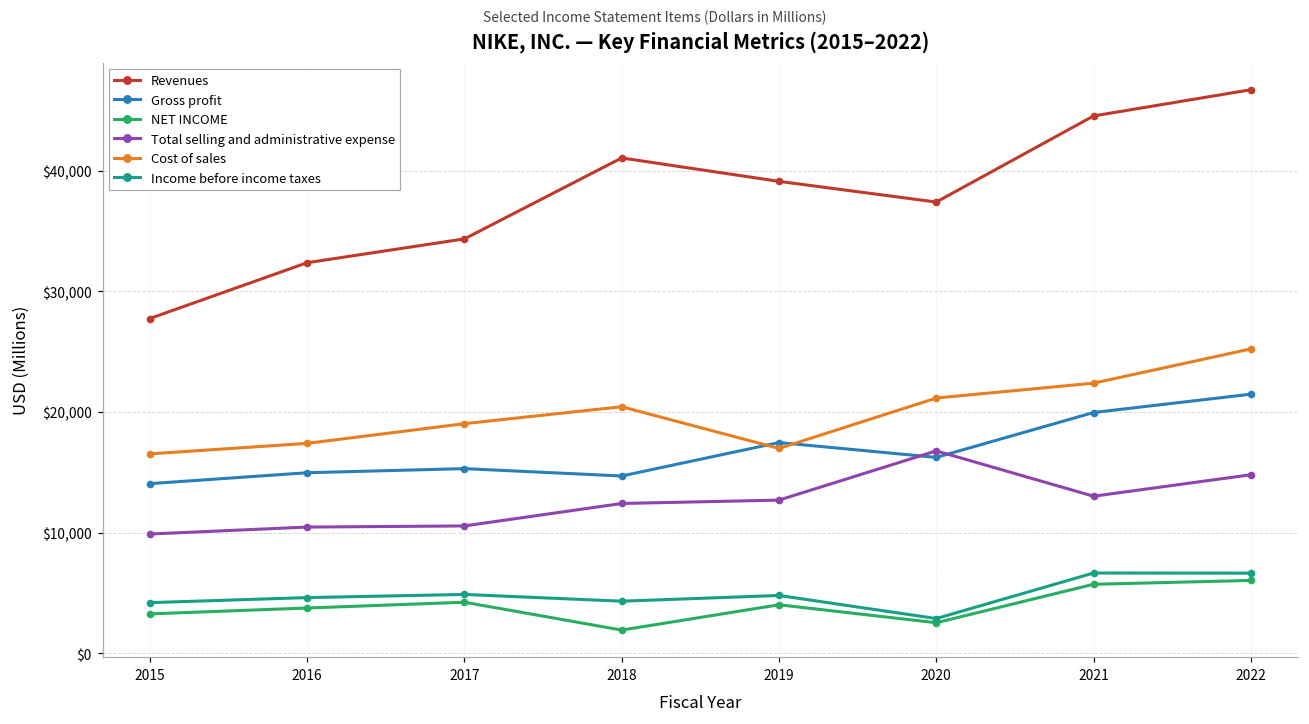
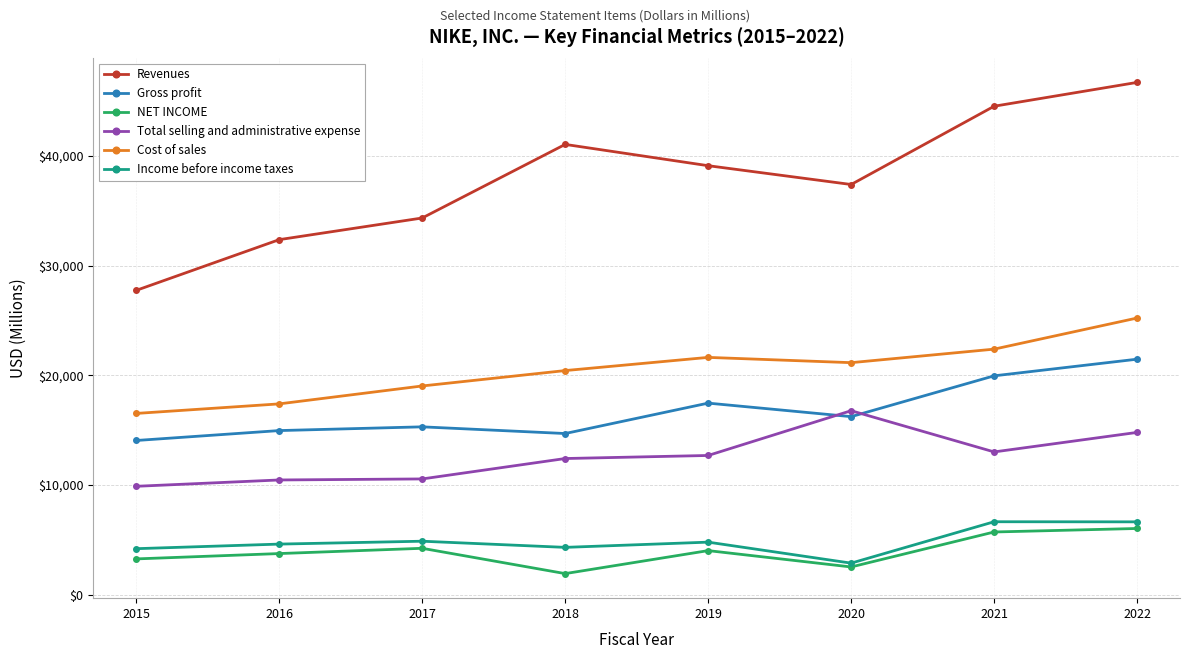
  {
    "Revenues": {
      "2015": "$27,800",
      "2016": "$32,400",
      "2017": "$34,400",
      "2018": "$41,100",
      "2019": "$39,100",
      "2020": "$37,400",
      "2021": "$44,500",
      "2022": "$46,700"
    },
    "Gross profit": {
      "2015": "$14,100",
      "2016": "$15,000",
      "2017": "$15,300",
      "2018": "$14,700",
      "2019": "$17,500",
      "2020": "$16,200",
      "2021": "$20,000",
      "2022": "$21,500"
    },
    "Total selling and administrative expense": {
      "2015": "$9,900",
      "2016": "$10,500",
      "2017": "$10,600",
      "2018": "$12,400",
      "2019": "$12,700",
      "2020": "$16,800",
      "2021": "$13,000",
      "2022": "$14,800"
    },
    "Cost of sales": {
      "2015": "$16,500",
      "2016": "$17,400",
      "2017": "$19,000",
      "2018": "$20,400",
-     "2019": "$17,000",
+     "2019": "$21,600",
      "2020": "$21,200",
      "2021": "$22,400",
      "2022": "$25,200"
    }
  }
